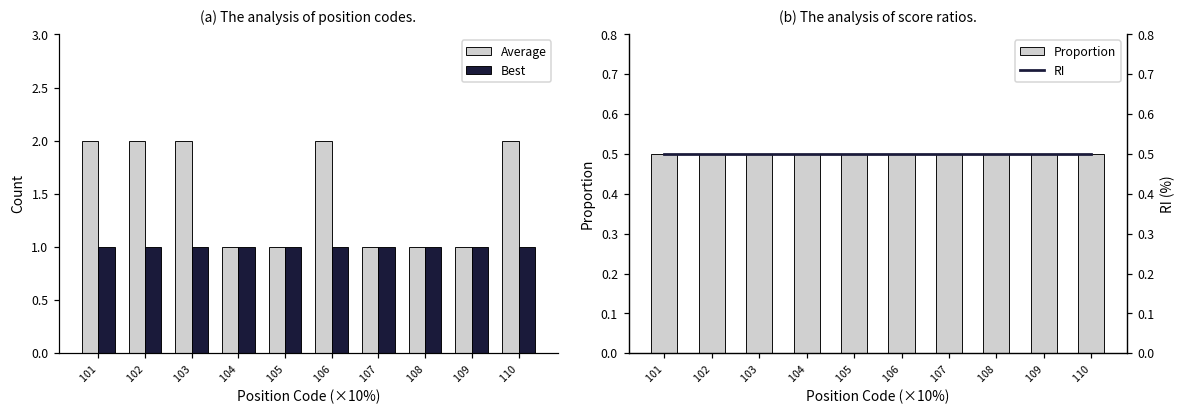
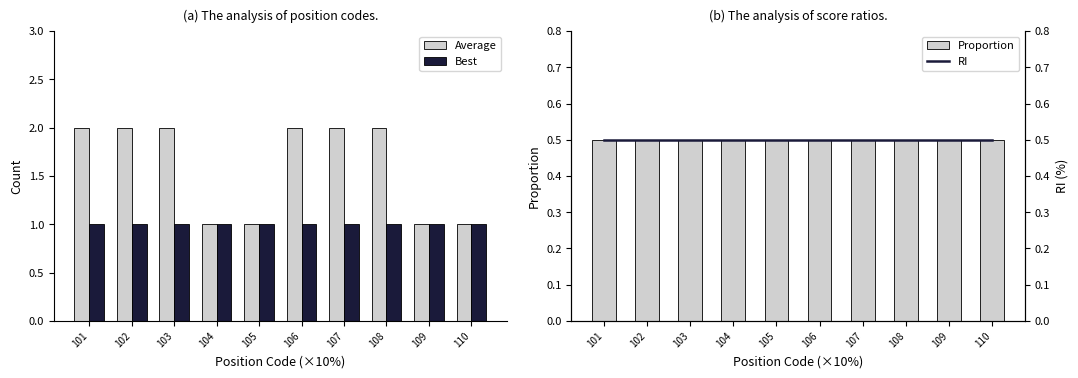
  {
    "(a) The analysis of position codes.": {
      "Average": {
        "101": 2,
        "102": 2,
        "103": 2,
        "104": 1,
        "105": 1,
        "106": 2,
-       "107": 1,
-       "108": 1,
+       "107": 2,
+       "108": 2,
        "109": 1,
-       "110": 2
+       "110": 1
      },
      "Best": {
        "101": 1,
        "102": 1,
        "103": 1,
        "104": 1,
        "105": 1,
        "106": 1,
        "107": 1,
        "108": 1,
        "109": 1,
        "110": 1
      }
    },
    "(b) The analysis of score ratios.": {
      "101": 0.50,
      "102": 0.50,
      "103": 0.50,
      "104": 0.50,
      "105": 0.50,
      "106": 0.50,
      "107": 0.50,
      "108": 0.50,
      "109": 0.50,
      "110": 0.50
    }
  }
